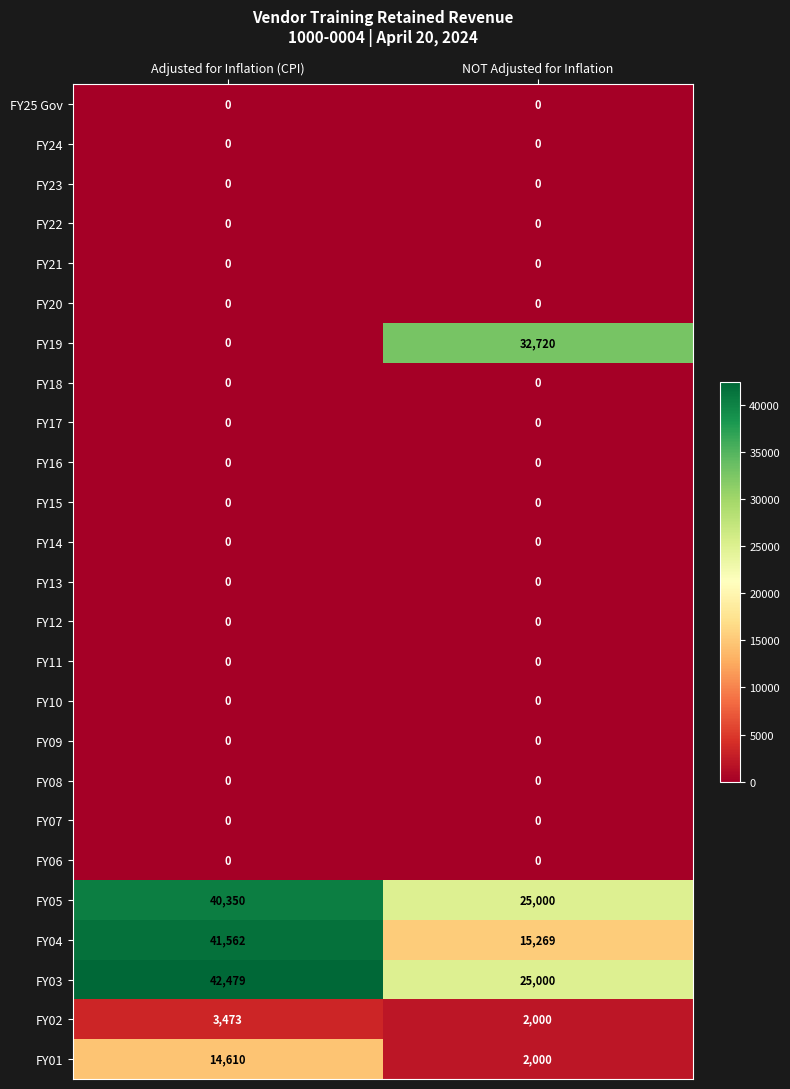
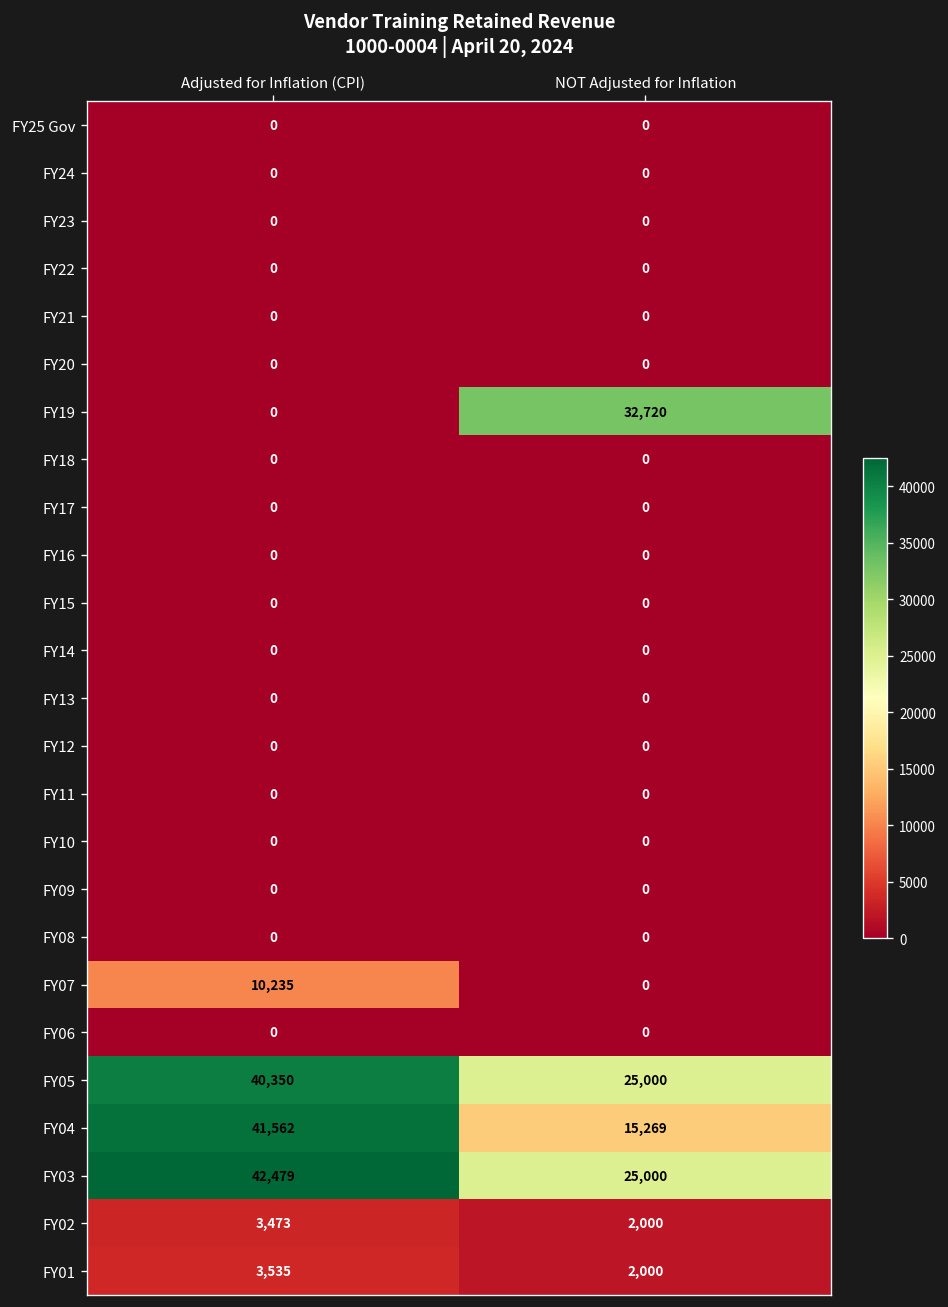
  {
    "FY25 Gov": {
      "Adjusted for Inflation (CPI)": "0",
      "NOT Adjusted for Inflation": "0"
    },
    "FY24": {
      "Adjusted for Inflation (CPI)": "0",
      "NOT Adjusted for Inflation": "0"
    },
    "FY23": {
      "Adjusted for Inflation (CPI)": "0",
      "NOT Adjusted for Inflation": "0"
    },
    "FY22": {
      "Adjusted for Inflation (CPI)": "0",
      "NOT Adjusted for Inflation": "0"
    },
    "FY21": {
      "Adjusted for Inflation (CPI)": "0",
      "NOT Adjusted for Inflation": "0"
    },
    "FY20": {
      "Adjusted for Inflation (CPI)": "0",
      "NOT Adjusted for Inflation": "0"
    },
    "FY19": {
      "Adjusted for Inflation (CPI)": "0",
      "NOT Adjusted for Inflation": "32,720"
    },
    "FY18": {
      "Adjusted for Inflation (CPI)": "0",
      "NOT Adjusted for Inflation": "0"
    },
    "FY17": {
      "Adjusted for Inflation (CPI)": "0",
      "NOT Adjusted for Inflation": "0"
    },
    "FY16": {
      "Adjusted for Inflation (CPI)": "0",
      "NOT Adjusted for Inflation": "0"
    },
    "FY15": {
      "Adjusted for Inflation (CPI)": "0",
      "NOT Adjusted for Inflation": "0"
    },
    "FY14": {
      "Adjusted for Inflation (CPI)": "0",
      "NOT Adjusted for Inflation": "0"
    },
    "FY13": {
      "Adjusted for Inflation (CPI)": "0",
      "NOT Adjusted for Inflation": "0"
    },
    "FY12": {
      "Adjusted for Inflation (CPI)": "0",
      "NOT Adjusted for Inflation": "0"
    },
    "FY11": {
      "Adjusted for Inflation (CPI)": "0",
      "NOT Adjusted for Inflation": "0"
    },
    "FY10": {
      "Adjusted for Inflation (CPI)": "0",
      "NOT Adjusted for Inflation": "0"
    },
    "FY09": {
      "Adjusted for Inflation (CPI)": "0",
      "NOT Adjusted for Inflation": "0"
    },
    "FY08": {
      "Adjusted for Inflation (CPI)": "0",
      "NOT Adjusted for Inflation": "0"
    },
    "FY07": {
-     "Adjusted for Inflation (CPI)": "0",
+     "Adjusted for Inflation (CPI)": "10,235",
      "NOT Adjusted for Inflation": "0"
    },
    "FY06": {
      "Adjusted for Inflation (CPI)": "0",
      "NOT Adjusted for Inflation": "0"
    },
    "FY05": {
      "Adjusted for Inflation (CPI)": "40,350",
      "NOT Adjusted for Inflation": "25,000"
    },
    "FY04": {
      "Adjusted for Inflation (CPI)": "41,562",
      "NOT Adjusted for Inflation": "15,269"
    },
    "FY03": {
      "Adjusted for Inflation (CPI)": "42,479",
      "NOT Adjusted for Inflation": "25,000"
    },
    "FY02": {
      "Adjusted for Inflation (CPI)": "3,473",
      "NOT Adjusted for Inflation": "2,000"
    },
    "FY01": {
-     "Adjusted for Inflation (CPI)": "14,610",
+     "Adjusted for Inflation (CPI)": "3,535",
      "NOT Adjusted for Inflation": "2,000"
    }
  }
